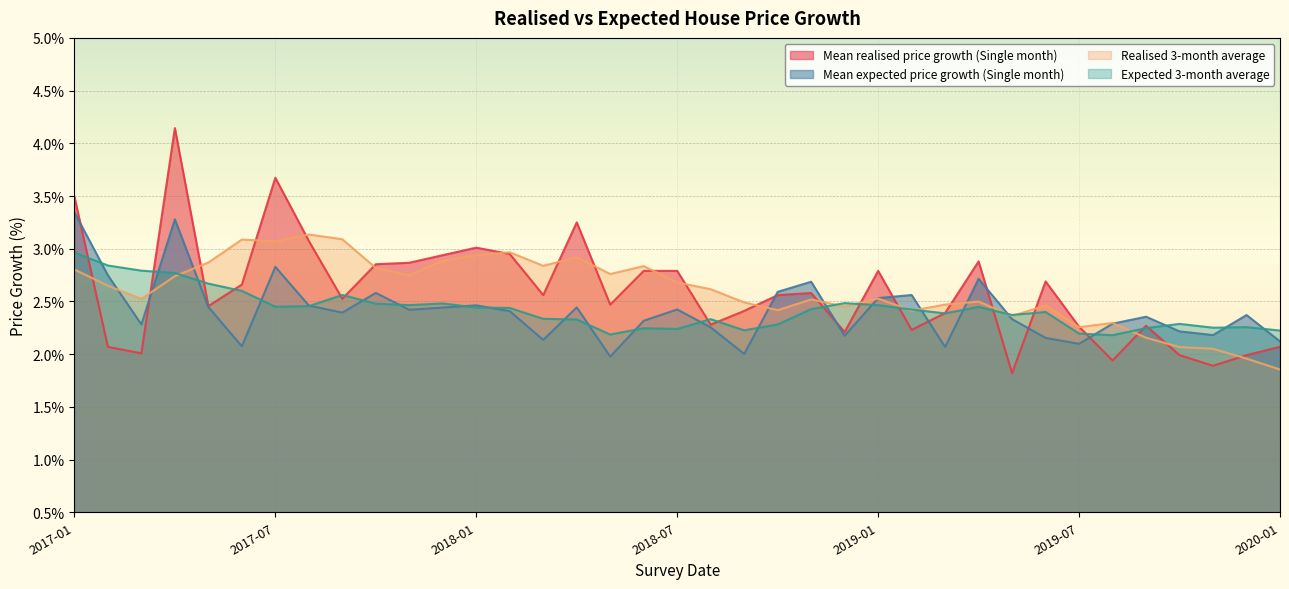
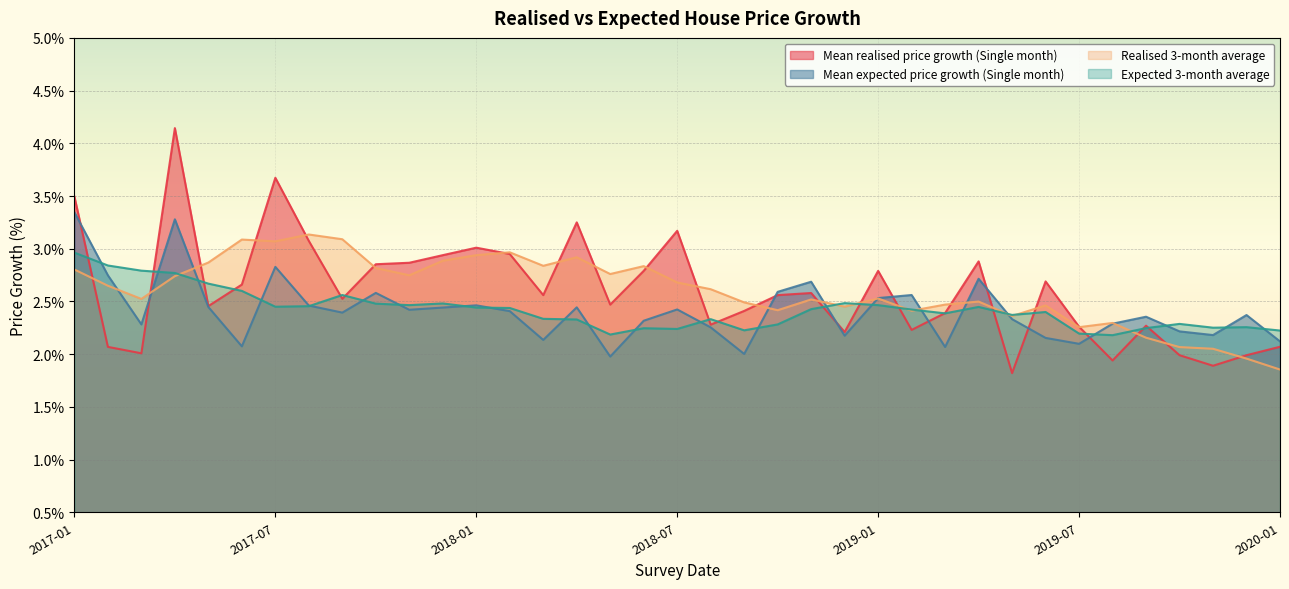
  {
    "Mean realised price growth (Single month)": {
      "2017-01": "3.50%",
      "2017-07": "3.67%",
      "2018-01": "3.01%",
-     "2018-07": "2.79%",
+     "2018-07": "3.17%",
      "2019-01": "2.79%",
      "2020-01": "2.07%"
    },
    "Realised 3-month average": {
      "2017-01": "2.80%",
      "2017-07": "3.07%",
      "2018-01": "2.94%",
      "2018-07": "2.68%",
      "2020-01": "1.85%"
    }
  }
